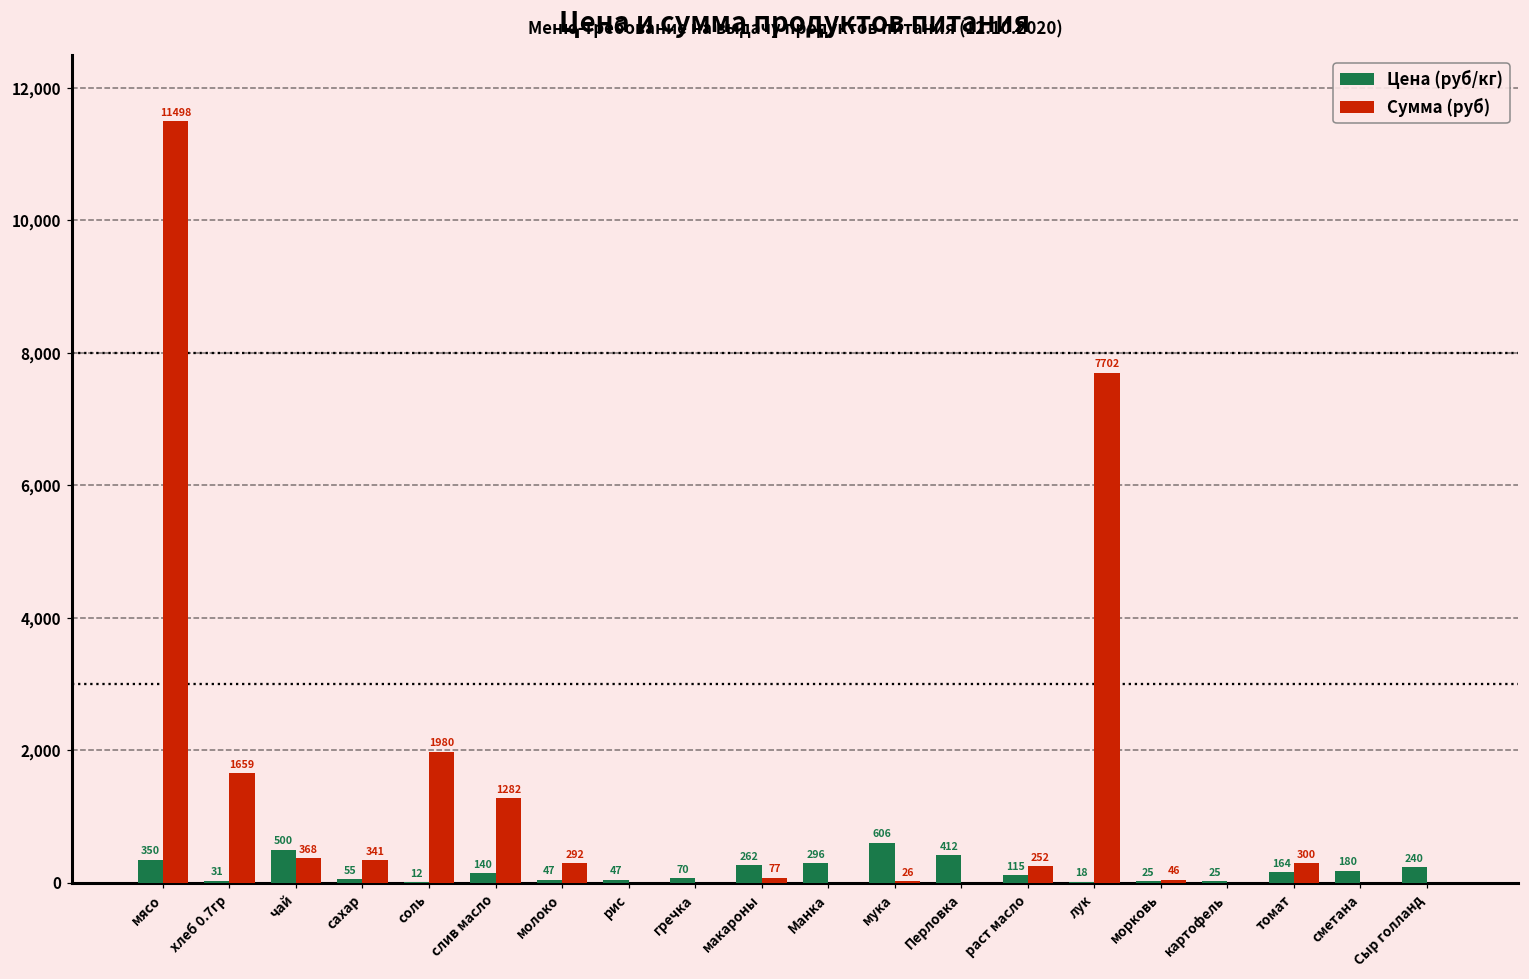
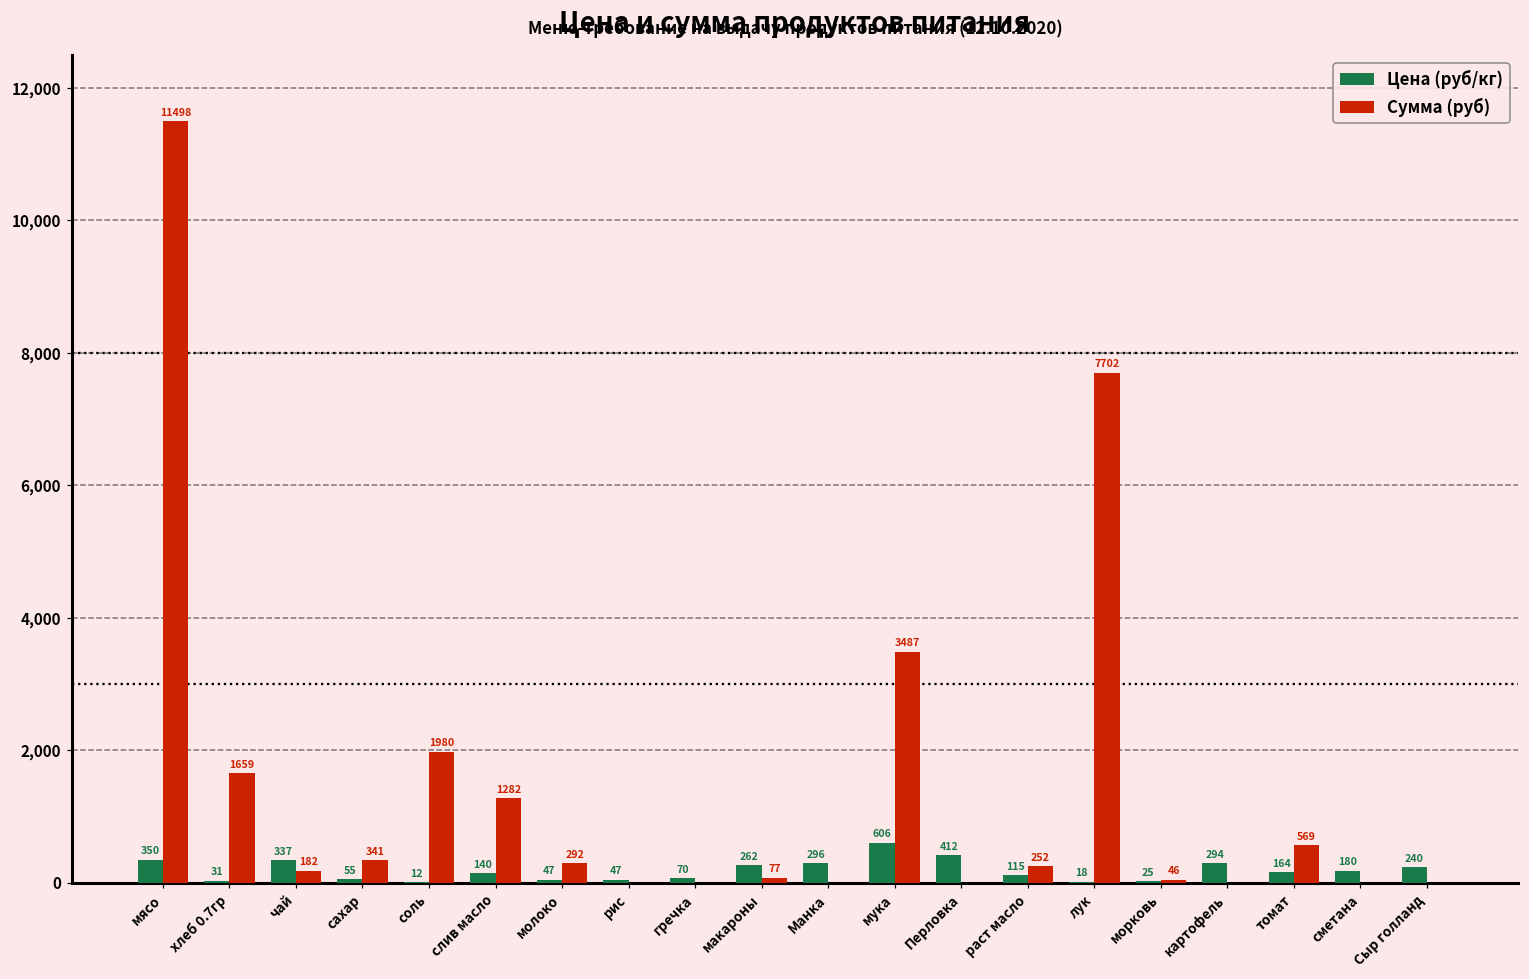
  {
    "Цена (руб/кг)": {
      "мясо": 350,
      "хлеб 0.7гр": 31,
-     "чай": 500,
+     "чай": 337,
      "сахар": 55,
      "соль": 12,
      "слив масло": 140,
      "молоко": 47,
      "рис": 47,
      "гречка": 70,
      "макароны": 262,
      "Манка": 296,
      "мука": 606,
      "Перловка": 412,
      "раст масло": 115,
      "лук": 18,
      "морковь": 25,
-     "картофель": 25,
+     "картофель": 294,
      "томат": 164,
      "сметана": 180,
      "Сыр голланд": 240
    },
    "Сумма (руб)": {
      "мясо": 11498,
      "хлеб 0.7гр": 1659,
-     "чай": 368,
+     "чай": 182,
      "сахар": 341,
      "соль": 1980,
      "слив масло": 1282,
      "молоко": 292,
      "макароны": 77,
-     "мука": 26,
+     "мука": 3487,
      "раст масло": 252,
      "лук": 7702,
      "морковь": 46,
-     "томат": 300
+     "томат": 569
    }
  }
